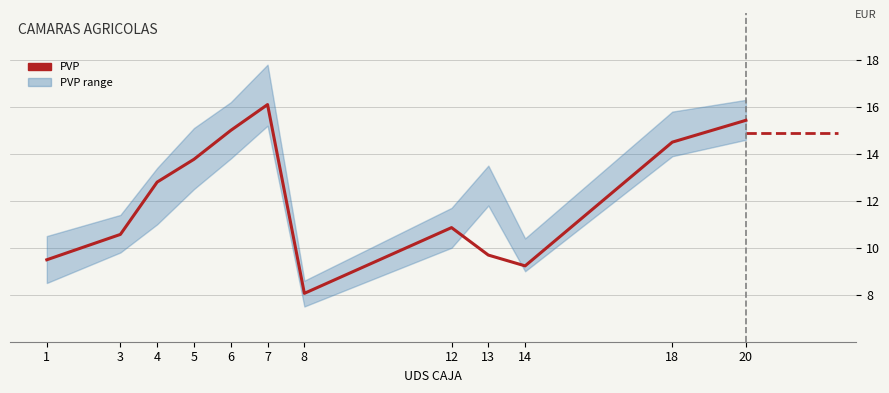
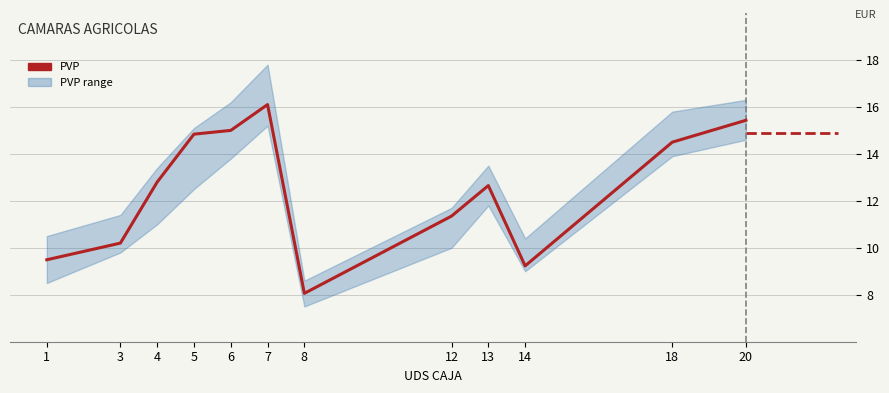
  {
    "PVP": {
      "1": 9.5,
-     "3": 10.6,
+     "3": 10.2,
      "4": 12.8,
-     "5": 13.8,
+     "5": 14.8,
      "6": 15.0,
      "7": 16.1,
      "8": 8.1,
-     "12": 10.9,
-     "13": 9.7,
+     "12": 11.4,
+     "13": 12.7,
      "14": 9.2,
      "18": 14.5,
      "20": 15.4
    }
  }
